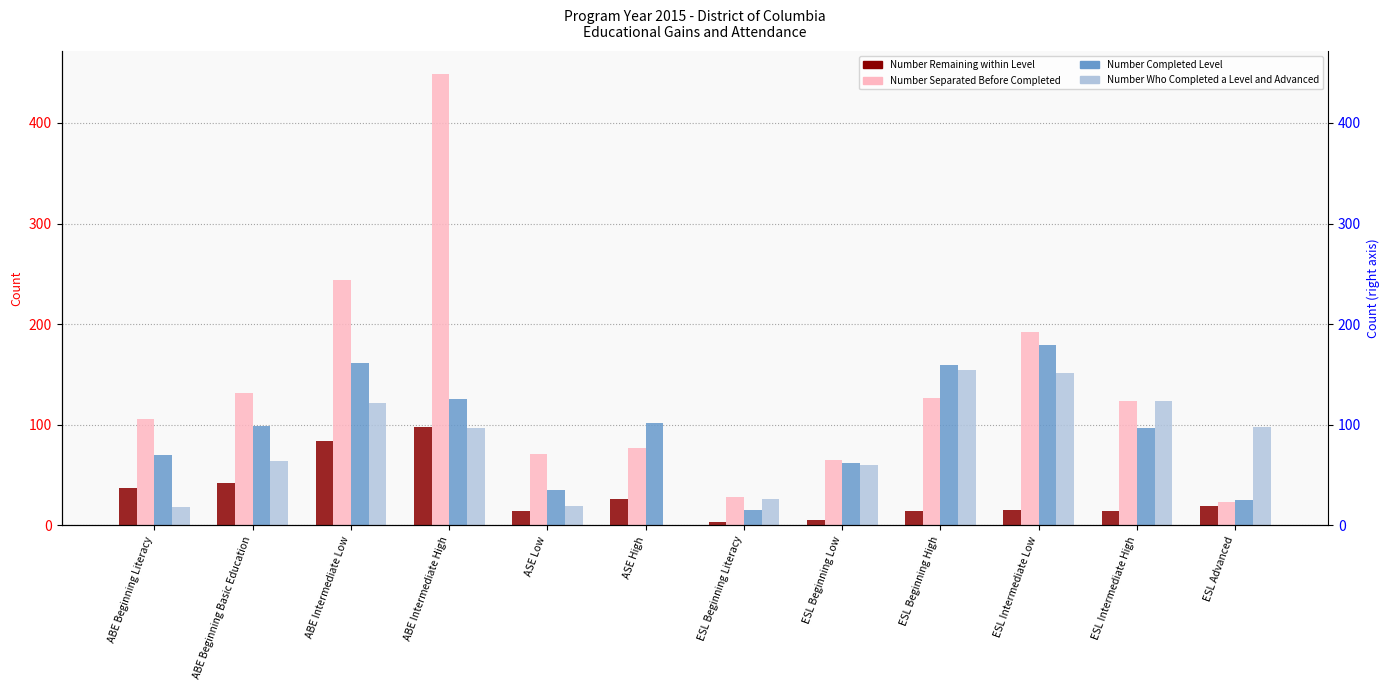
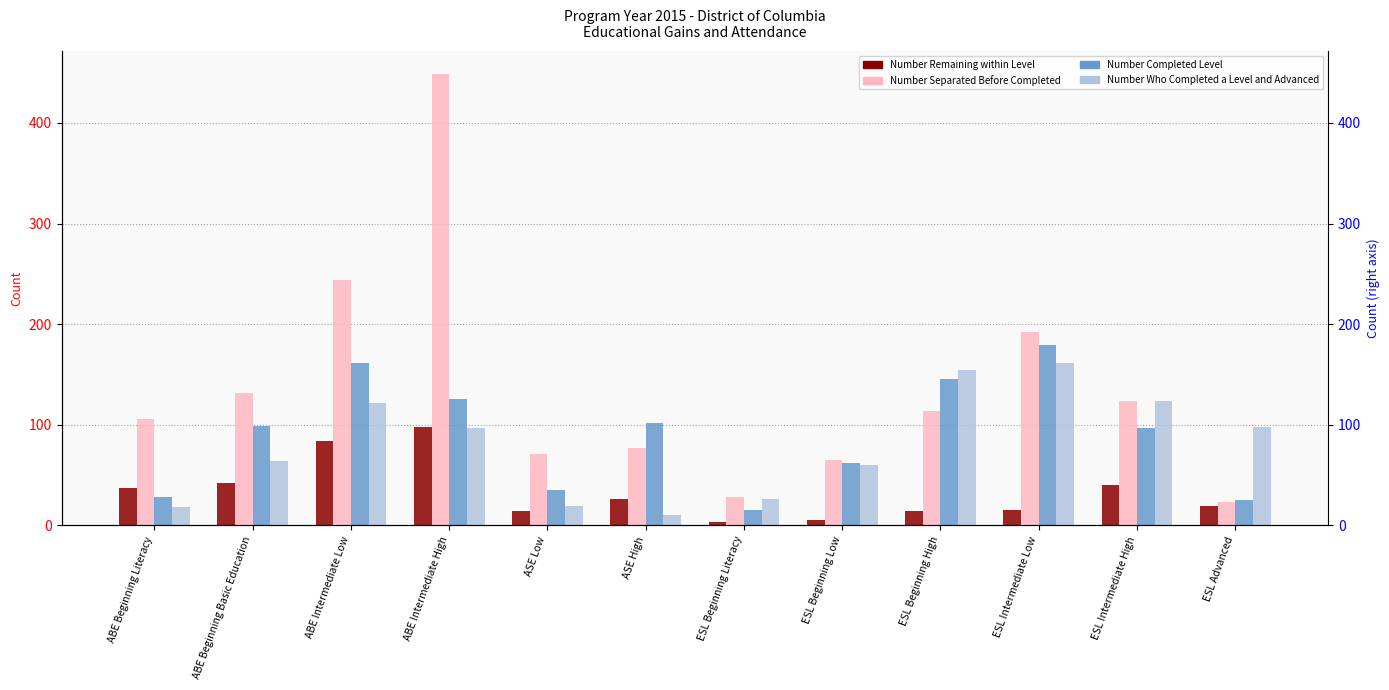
  {
    "Number Remaining within Level": {
      "ABE Beginning Literacy": 37,
      "ABE Beginning Basic Education": 42,
      "ABE Intermediate Low": 84,
      "ABE Intermediate High": 98,
      "ASE Low": 14,
      "ASE High": 26,
      "ESL Beginning Literacy": 3,
      "ESL Beginning Low": 5,
      "ESL Beginning High": 14,
      "ESL Intermediate Low": 15,
-     "ESL Intermediate High": 14,
+     "ESL Intermediate High": 40,
      "ESL Advanced": 19
    },
    "Number Separated Before Completed": {
      "ABE Beginning Literacy": 106,
      "ABE Beginning Basic Education": 132,
      "ABE Intermediate Low": 244,
      "ABE Intermediate High": 449,
      "ASE Low": 71,
      "ASE High": 77,
      "ESL Beginning Literacy": 28,
      "ESL Beginning Low": 65,
-     "ESL Beginning High": 127,
+     "ESL Beginning High": 114,
      "ESL Intermediate Low": 192,
      "ESL Intermediate High": 124,
      "ESL Advanced": 23
    },
    "Number Completed Level": {
-     "ABE Beginning Literacy": 70,
+     "ABE Beginning Literacy": 28,
      "ABE Beginning Basic Education": 99,
      "ABE Intermediate Low": 161,
      "ABE Intermediate High": 126,
      "ASE Low": 35,
      "ASE High": 102,
      "ESL Beginning Literacy": 15,
      "ESL Beginning Low": 62,
-     "ESL Beginning High": 159,
+     "ESL Beginning High": 146,
      "ESL Intermediate Low": 179,
      "ESL Intermediate High": 97,
      "ESL Advanced": 25
    },
    "Number Who Completed a Level and Advanced": {
      "ABE Beginning Literacy": 18,
      "ABE Beginning Basic Education": 64,
      "ABE Intermediate Low": 122,
      "ABE Intermediate High": 97,
      "ASE Low": 19,
-     "ASE High": 0,
+     "ASE High": 10,
      "ESL Beginning Literacy": 26,
      "ESL Beginning Low": 60,
      "ESL Beginning High": 154,
-     "ESL Intermediate Low": 152,
+     "ESL Intermediate Low": 161,
      "ESL Intermediate High": 124,
      "ESL Advanced": 98
    }
  }
